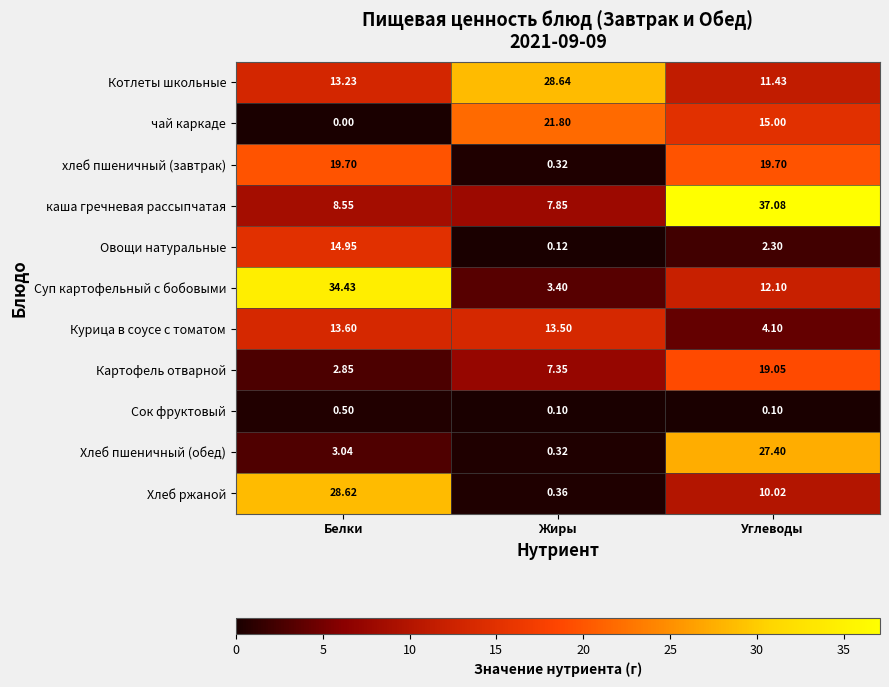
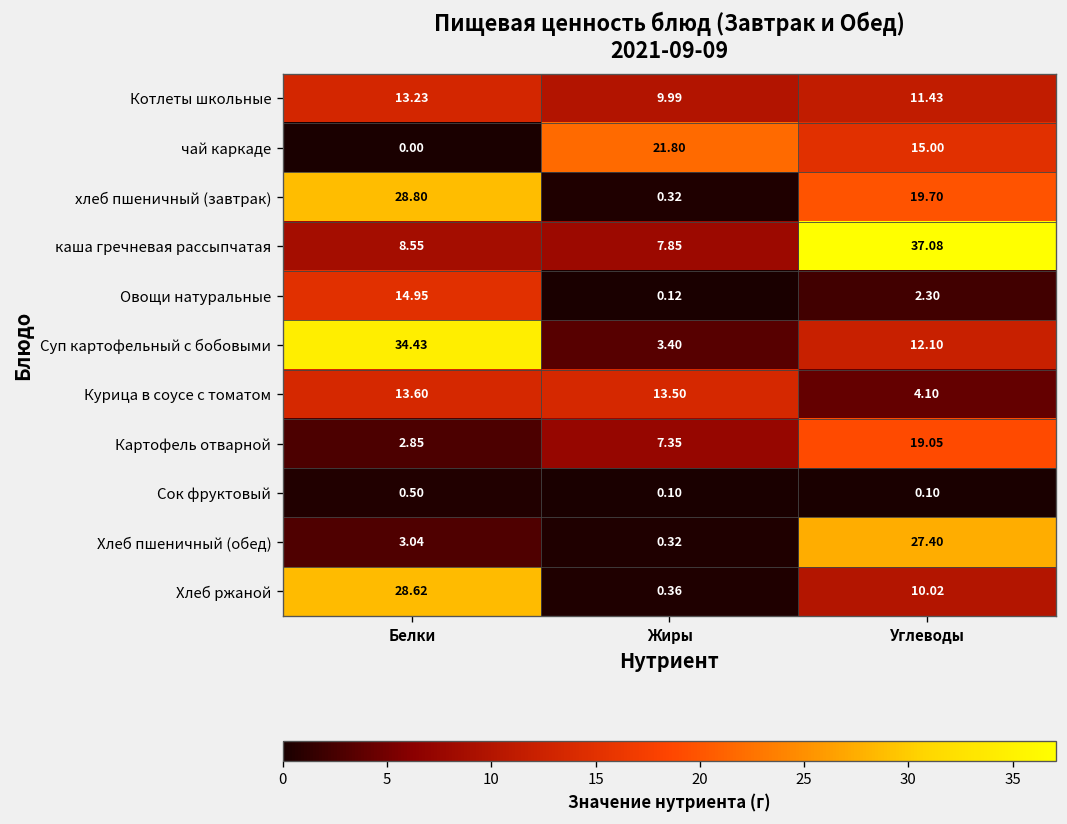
  {
    "Котлеты школьные": {
      "Белки": 13.23,
-     "Жиры": 28.64,
+     "Жиры": 9.99,
      "Углеводы": 11.43
    },
    "чай каркаде": {
      "Белки": 0.00,
      "Жиры": 21.80,
      "Углеводы": 15.00
    },
    "хлеб пшеничный (завтрак)": {
-     "Белки": 19.70,
+     "Белки": 28.80,
      "Жиры": 0.32,
      "Углеводы": 19.70
    },
    "каша гречневая рассыпчатая": {
      "Белки": 8.55,
      "Жиры": 7.85,
      "Углеводы": 37.08
    },
    "Овощи натуральные": {
      "Белки": 14.95,
      "Жиры": 0.12,
      "Углеводы": 2.30
    },
    "Суп картофельный с бобовыми": {
      "Белки": 34.43,
      "Жиры": 3.40,
      "Углеводы": 12.10
    },
    "Курица в соусе с томатом": {
      "Белки": 13.60,
      "Жиры": 13.50,
      "Углеводы": 4.10
    },
    "Картофель отварной": {
      "Белки": 2.85,
      "Жиры": 7.35,
      "Углеводы": 19.05
    },
    "Сок фруктовый": {
      "Белки": 0.50,
      "Жиры": 0.10,
      "Углеводы": 0.10
    },
    "Хлеб пшеничный (обед)": {
      "Белки": 3.04,
      "Жиры": 0.32,
      "Углеводы": 27.40
    },
    "Хлеб ржаной": {
      "Белки": 28.62,
      "Жиры": 0.36,
      "Углеводы": 10.02
    }
  }
